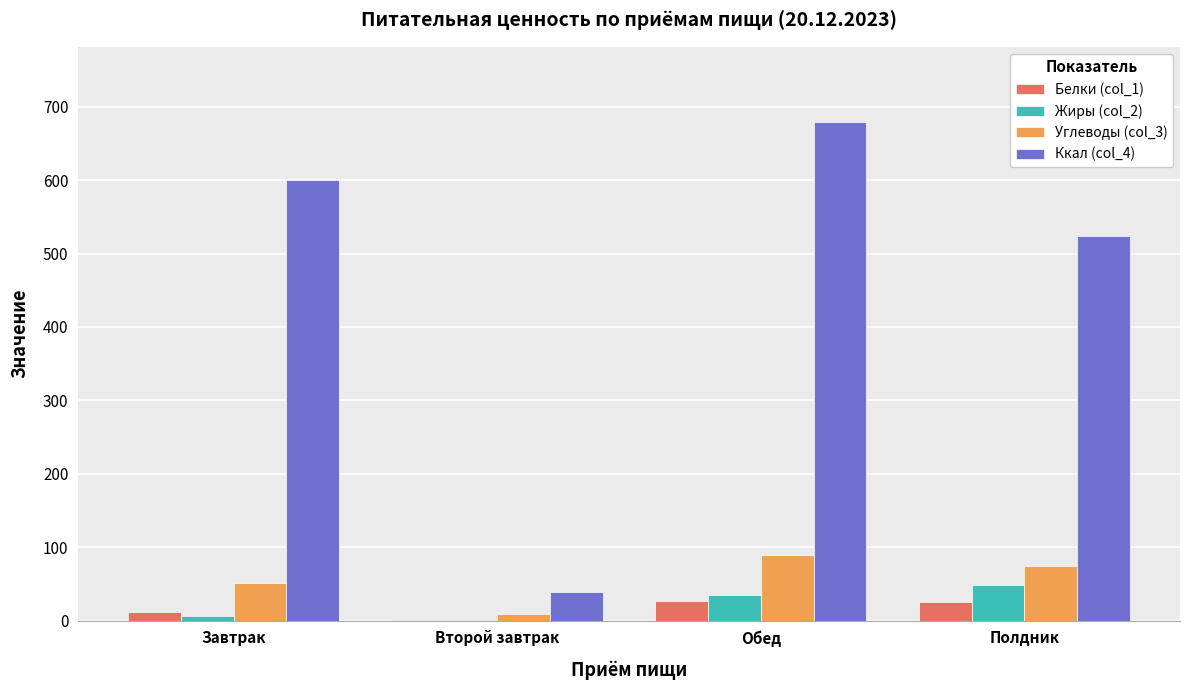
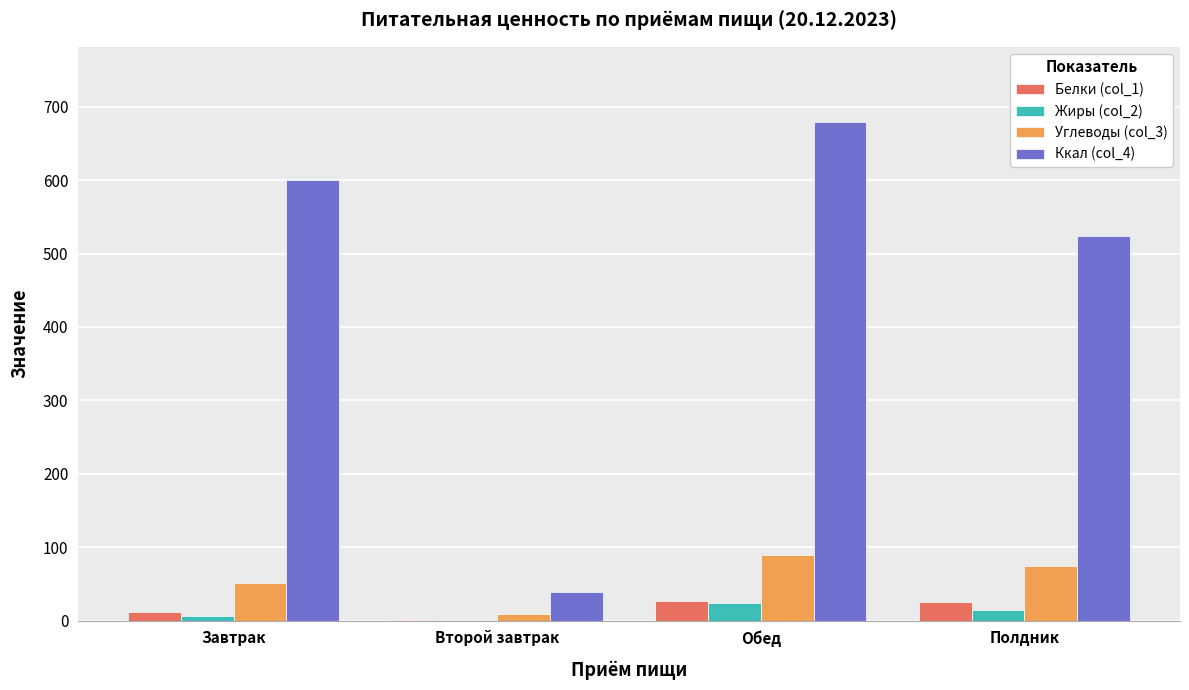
  {
    "Жиры (col_2)": {
      "Завтрак": 10,
-     "Обед": 40,
-     "Полдник": 50
+     "Обед": 20,
+     "Полдник": 10
    },
    "Ккал (col_4)": {
      "Завтрак": 600,
      "Второй завтрак": 40,
      "Обед": 680,
      "Полдник": 520
    }
  }
